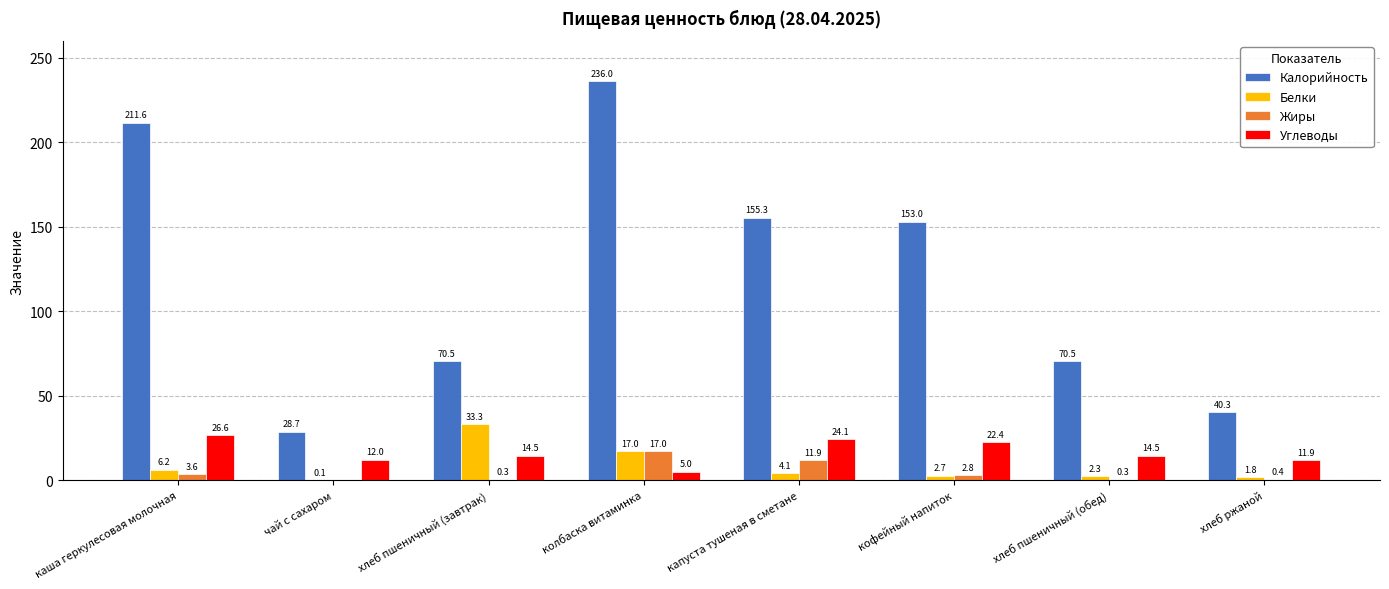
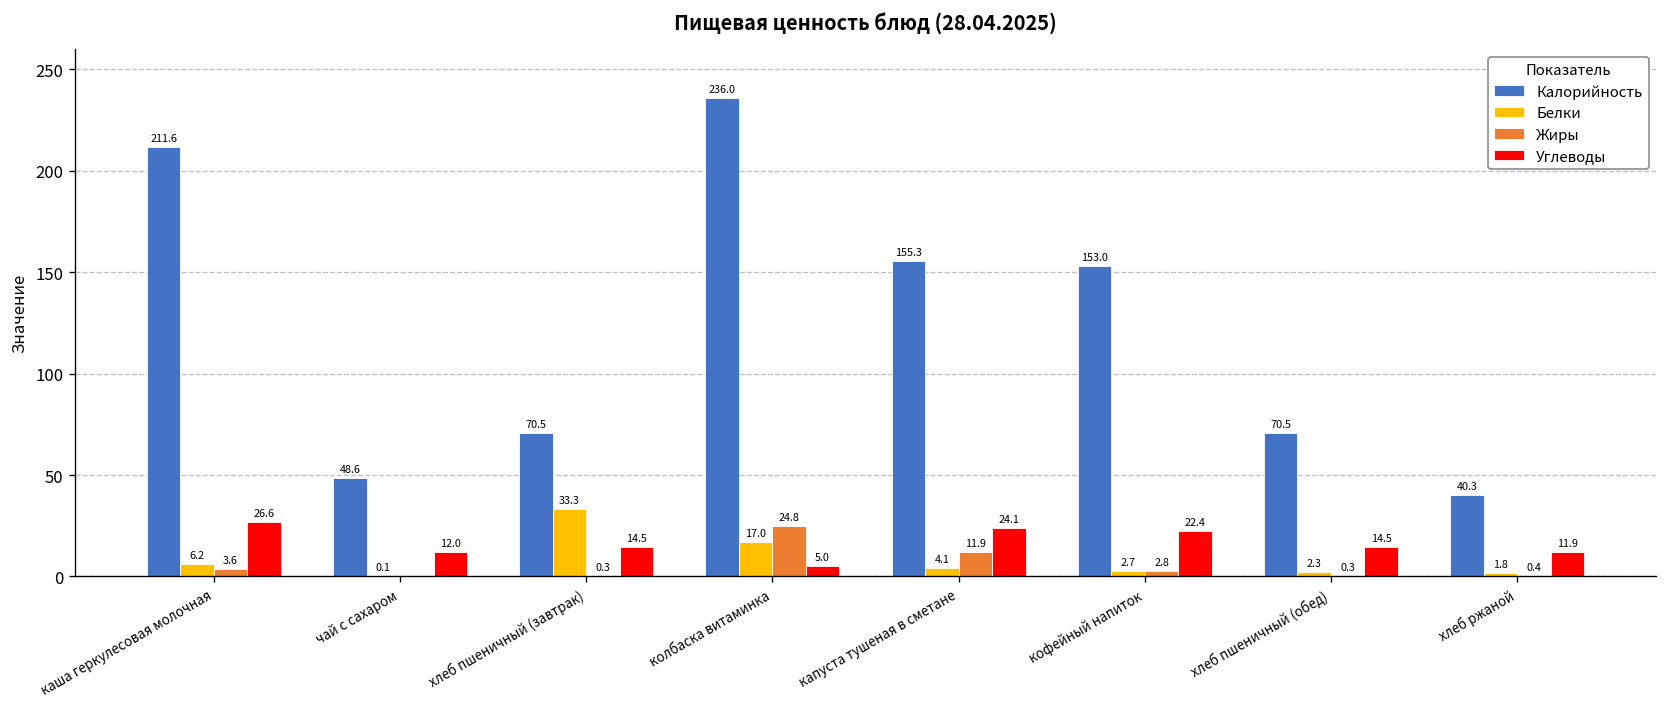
  {
    "Калорийность": {
      "каша геркулесовая молочная": 211.6,
-     "чай с сахаром": 28.7,
+     "чай с сахаром": 48.6,
      "хлеб пшеничный (завтрак)": 70.5,
      "колбаска витаминка": 236.0,
      "капуста тушеная в сметане": 155.3,
      "кофейный напиток": 153.0,
      "хлеб пшеничный (обед)": 70.5,
      "хлеб ржаной": 40.3
    },
    "Белки": {
      "каша геркулесовая молочная": 6.2,
      "чай с сахаром": 0.1,
      "хлеб пшеничный (завтрак)": 33.3,
      "колбаска витаминка": 17.0,
      "капуста тушеная в сметане": 4.1,
      "кофейный напиток": 2.7,
      "хлеб пшеничный (обед)": 2.3,
      "хлеб ржаной": 1.8
    },
    "Жиры": {
      "каша геркулесовая молочная": 3.6,
      "хлеб пшеничный (завтрак)": 0.3,
-     "колбаска витаминка": 17.0,
+     "колбаска витаминка": 24.8,
      "капуста тушеная в сметане": 11.9,
      "кофейный напиток": 2.8,
      "хлеб пшеничный (обед)": 0.3,
      "хлеб ржаной": 0.4
    },
    "Углеводы": {
      "каша геркулесовая молочная": 26.6,
      "чай с сахаром": 12.0,
      "хлеб пшеничный (завтрак)": 14.5,
      "колбаска витаминка": 5.0,
      "капуста тушеная в сметане": 24.1,
      "кофейный напиток": 22.4,
      "хлеб пшеничный (обед)": 14.5,
      "хлеб ржаной": 11.9
    }
  }
